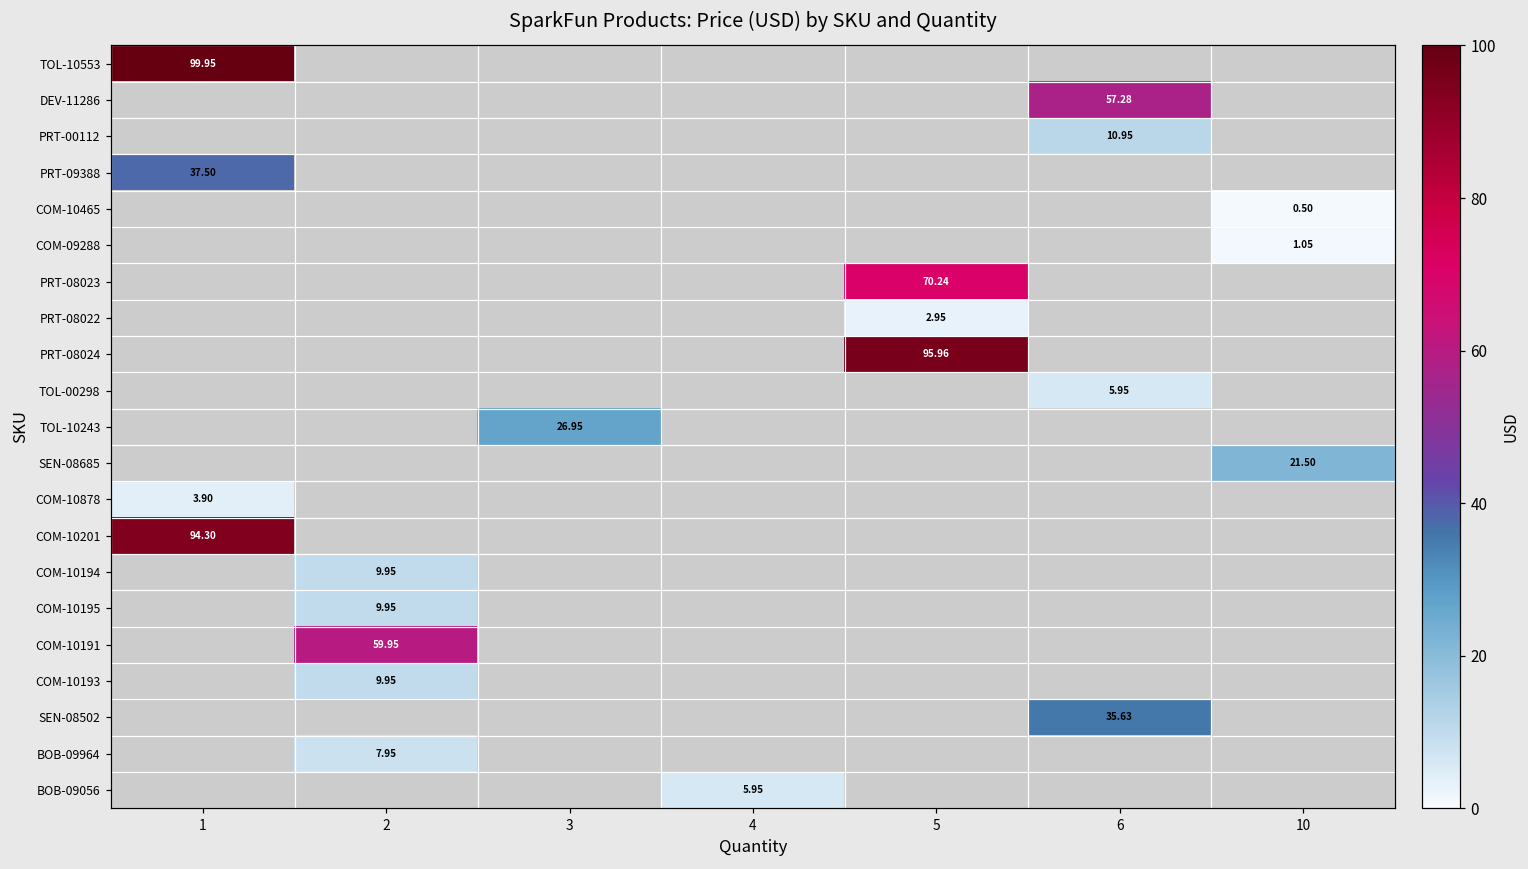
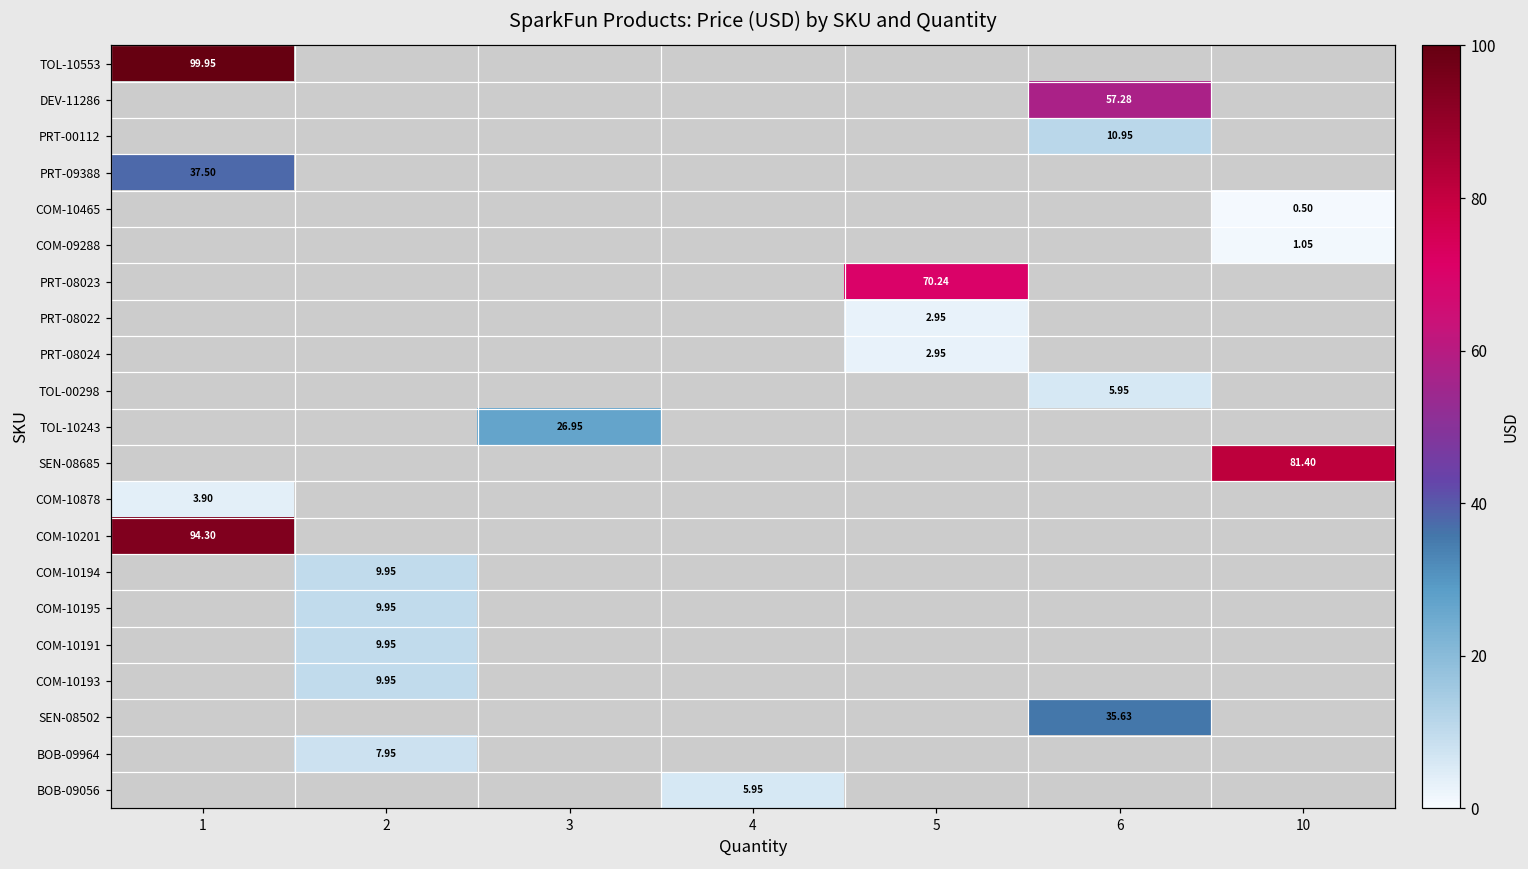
  {
    "TOL-10553": {
      "1": 99.95
    },
    "DEV-11286": {
      "6": 57.28
    },
    "PRT-00112": {
      "6": 10.95
    },
    "PRT-09388": {
      "1": 37.50
    },
    "COM-10465": {
      "10": 0.50
    },
    "COM-09288": {
      "10": 1.05
    },
    "PRT-08023": {
      "5": 70.24
    },
    "PRT-08022": {
      "5": 2.95
    },
    "PRT-08024": {
-     "5": 95.96
+     "5": 2.95
    },
    "TOL-00298": {
      "6": 5.95
    },
    "TOL-10243": {
      "3": 26.95
    },
    "SEN-08685": {
-     "10": 21.50
+     "10": 81.40
    },
    "COM-10878": {
      "1": 3.90
    },
    "COM-10201": {
      "1": 94.30
    },
    "COM-10194": {
      "2": 9.95
    },
    "COM-10195": {
      "2": 9.95
    },
    "COM-10191": {
-     "2": 59.95
+     "2": 9.95
    },
    "COM-10193": {
      "2": 9.95
    },
    "SEN-08502": {
      "6": 35.63
    },
    "BOB-09964": {
      "2": 7.95
    },
    "BOB-09056": {
      "4": 5.95
    }
  }
